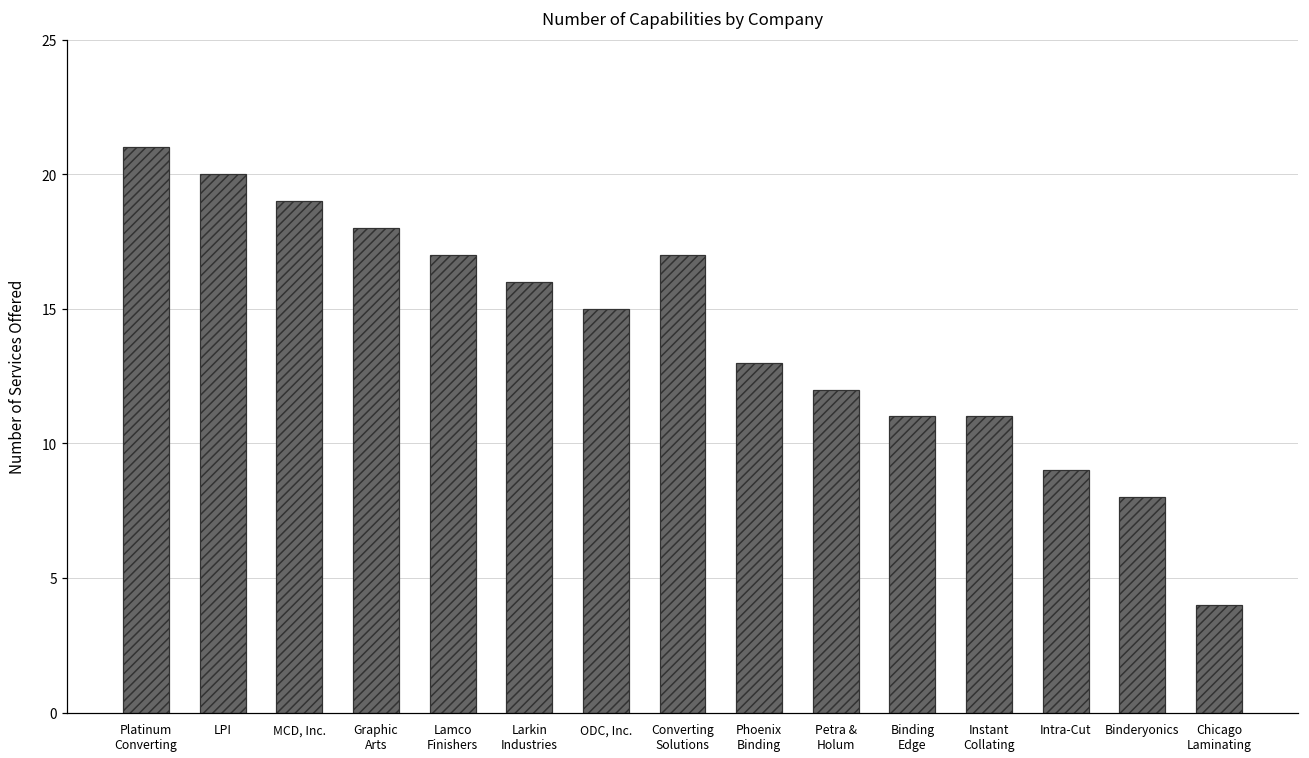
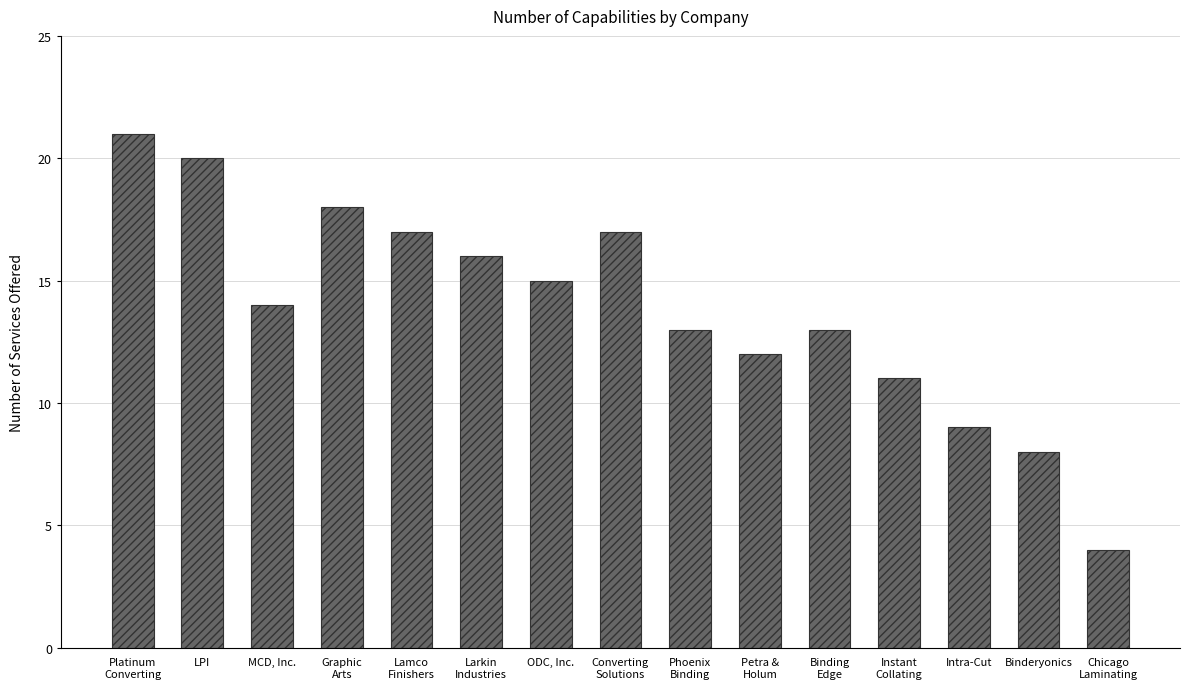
  {
    "Platinum Converting": 21,
    "LPI": 20,
-   "MCD, Inc.": 19,
+   "MCD, Inc.": 14,
    "Graphic Arts": 18,
    "Lamco Finishers": 17,
    "Larkin Industries": 16,
    "ODC, Inc.": 15,
    "Converting Solutions": 17,
    "Phoenix Binding": 13,
    "Petra & Holum": 12,
-   "Binding Edge": 11,
+   "Binding Edge": 13,
    "Instant Collating": 11,
    "Intra-Cut": 9,
    "Binderyonics": 8,
    "Chicago Laminating": 4
  }
